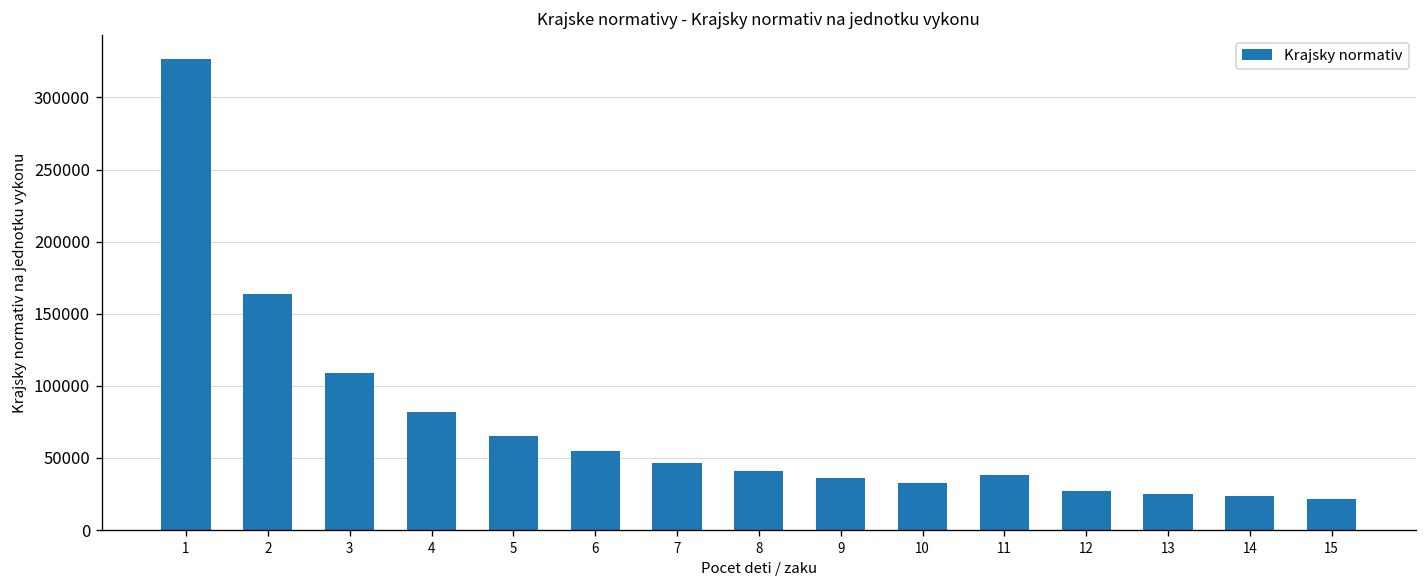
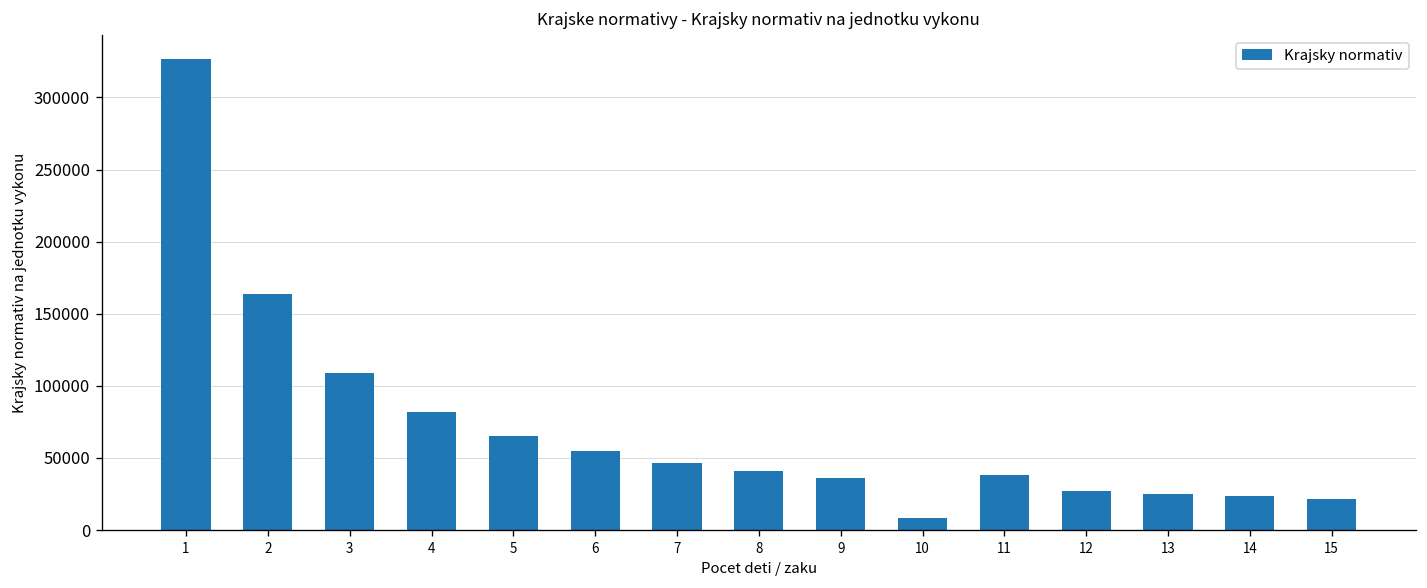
  {
    "1": 327000,
    "2": 163000,
    "3": 109000,
    "4": 82000,
    "5": 65000,
    "6": 55000,
    "7": 47000,
    "8": 41000,
    "9": 36000,
-   "10": 33000,
+   "10": 9000,
    "11": 38000,
    "12": 27000,
    "13": 25000,
    "14": 23000,
    "15": 22000
  }
